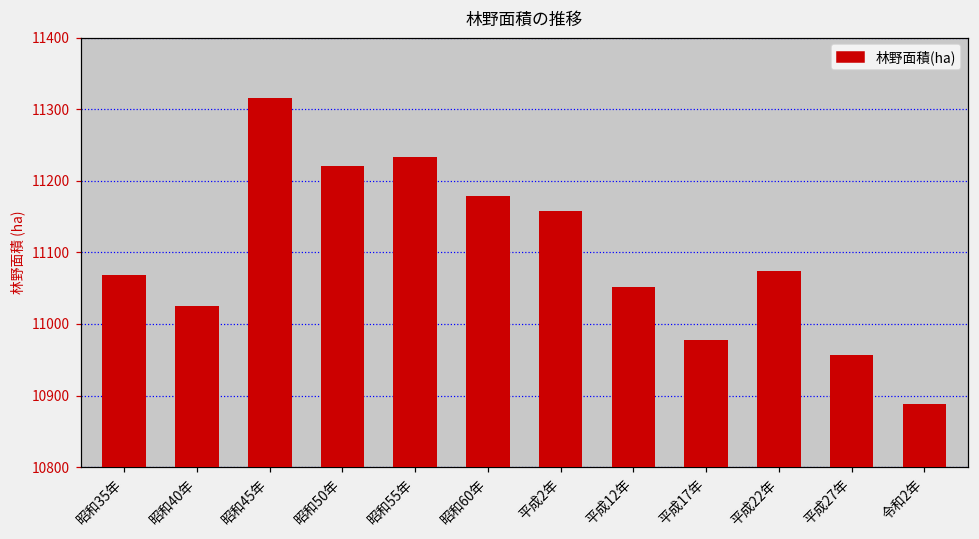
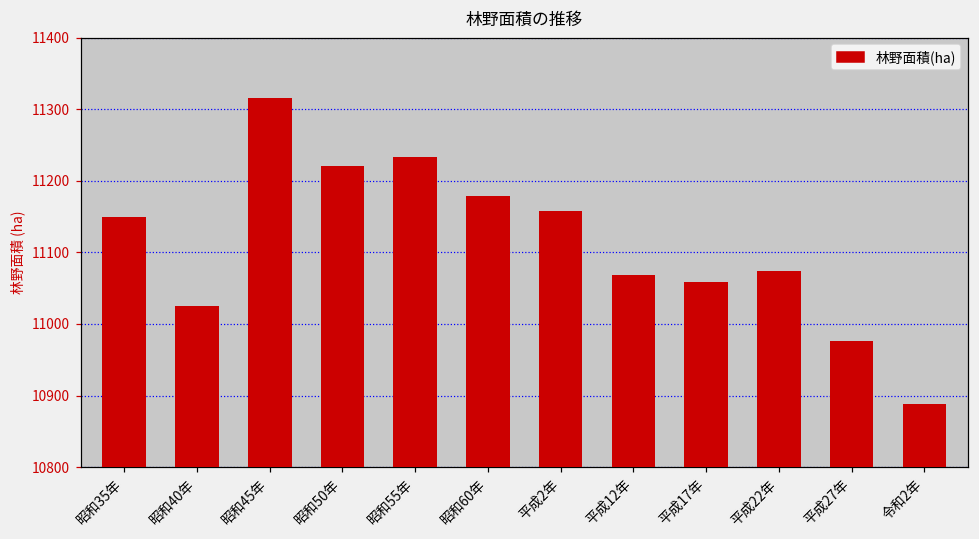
  {
-   "昭和35年": 11070,
+   "昭和35年": 11150,
    "昭和40年": 11030,
    "昭和45年": 11320,
    "昭和50年": 11220,
    "昭和55年": 11230,
    "昭和60年": 11180,
    "平成2年": 11160,
-   "平成12年": 11050,
-   "平成17年": 10980,
+   "平成12年": 11070,
+   "平成17年": 11060,
    "平成22年": 11070,
-   "平成27年": 10960,
+   "平成27年": 10980,
    "令和2年": 10890
  }
